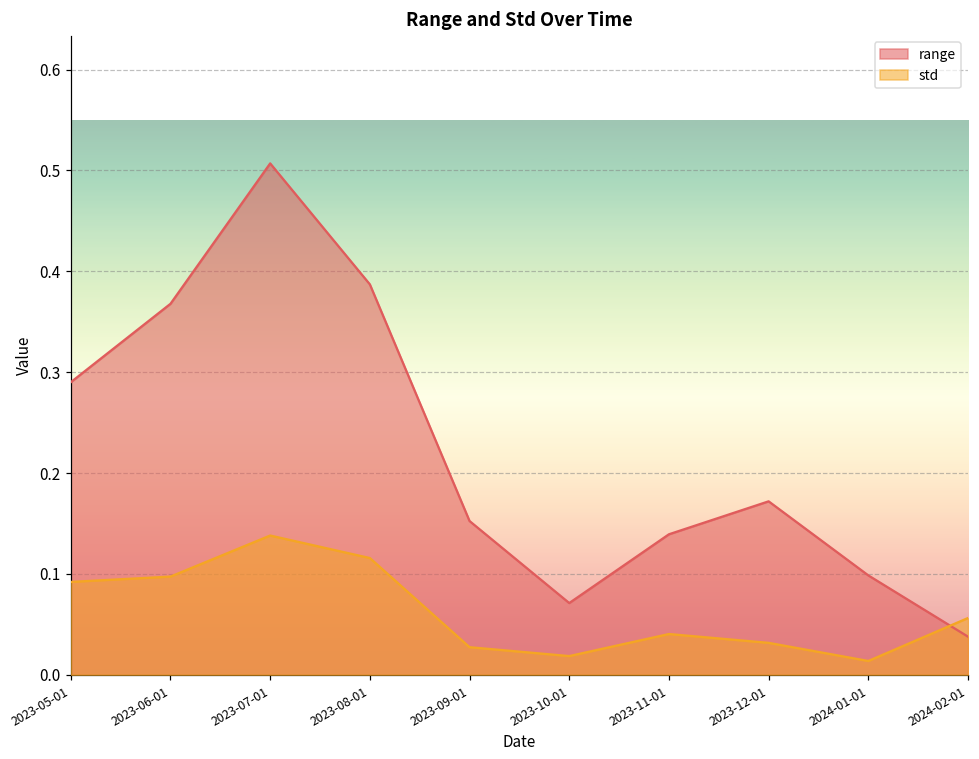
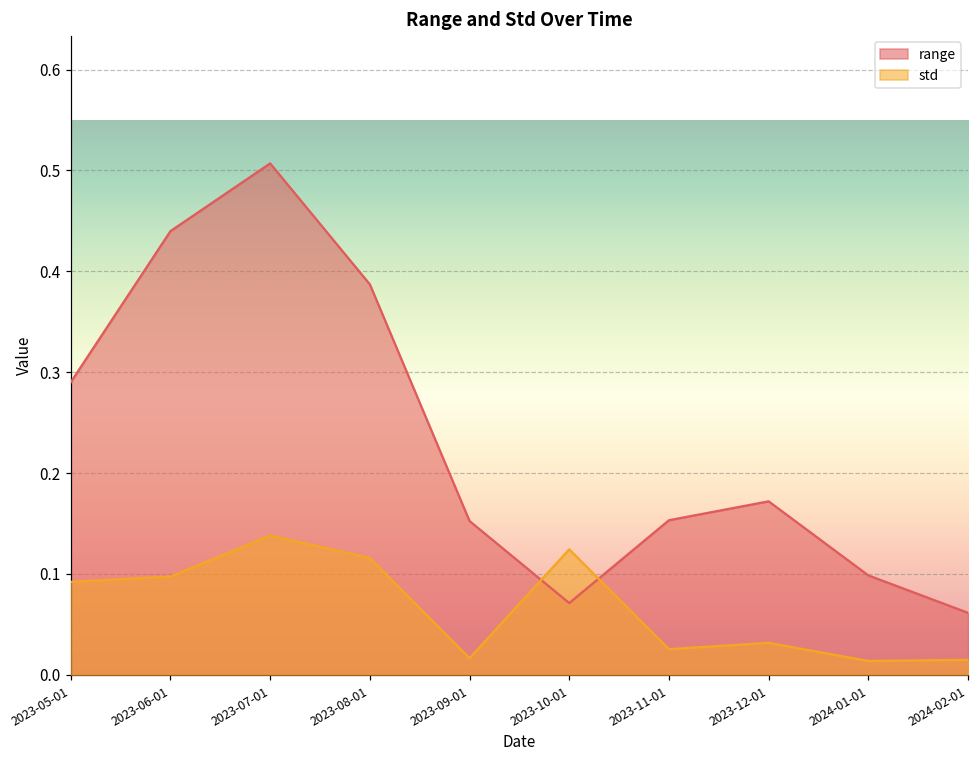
  {
    "range": {
      "2023-05-01": 0.29,
-     "2023-06-01": 0.37,
+     "2023-06-01": 0.44,
      "2023-07-01": 0.51,
      "2023-08-01": 0.39,
      "2023-09-01": 0.15,
      "2023-10-01": 0.07,
-     "2023-11-01": 0.14,
+     "2023-11-01": 0.15,
      "2023-12-01": 0.17,
      "2024-01-01": 0.10,
-     "2024-02-01": 0.04
+     "2024-02-01": 0.06
    },
    "std": {
      "2023-05-01": 0.09,
      "2023-06-01": 0.10,
      "2023-07-01": 0.14,
      "2023-08-01": 0.12,
-     "2023-09-01": 0.03,
-     "2023-10-01": 0.02,
-     "2023-11-01": 0.04,
+     "2023-09-01": 0.02,
+     "2023-10-01": 0.12,
+     "2023-11-01": 0.03,
      "2023-12-01": 0.03,
      "2024-01-01": 0.01,
-     "2024-02-01": 0.06
+     "2024-02-01": 0.01
    }
  }
